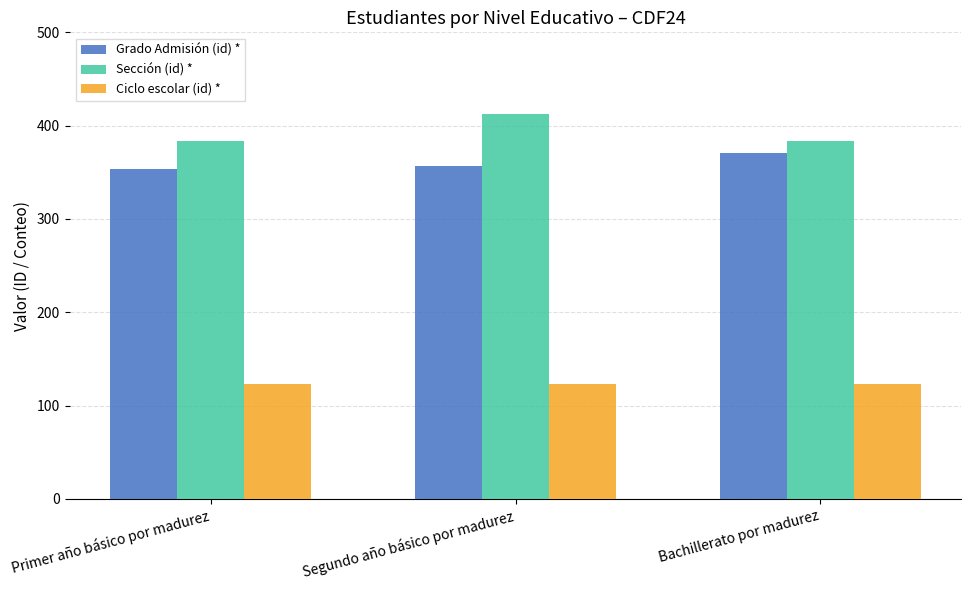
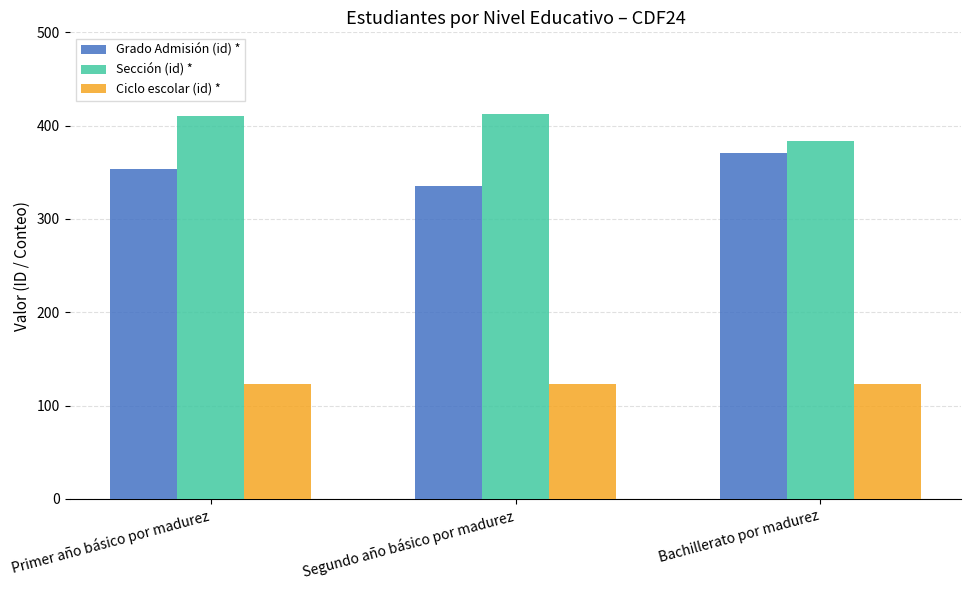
  {
    "Grado Admisión (id) *": {
      "Primer año básico por madurez": 350,
-     "Segundo año básico por madurez": 360,
+     "Segundo año básico por madurez": 340,
      "Bachillerato por madurez": 370
    },
    "Sección (id) *": {
-     "Primer año básico por madurez": 380,
+     "Primer año básico por madurez": 410,
      "Segundo año básico por madurez": 410,
      "Bachillerato por madurez": 380
    },
    "Ciclo escolar (id) *": {
      "Primer año básico por madurez": 120,
      "Segundo año básico por madurez": 120,
      "Bachillerato por madurez": 120
    }
  }
